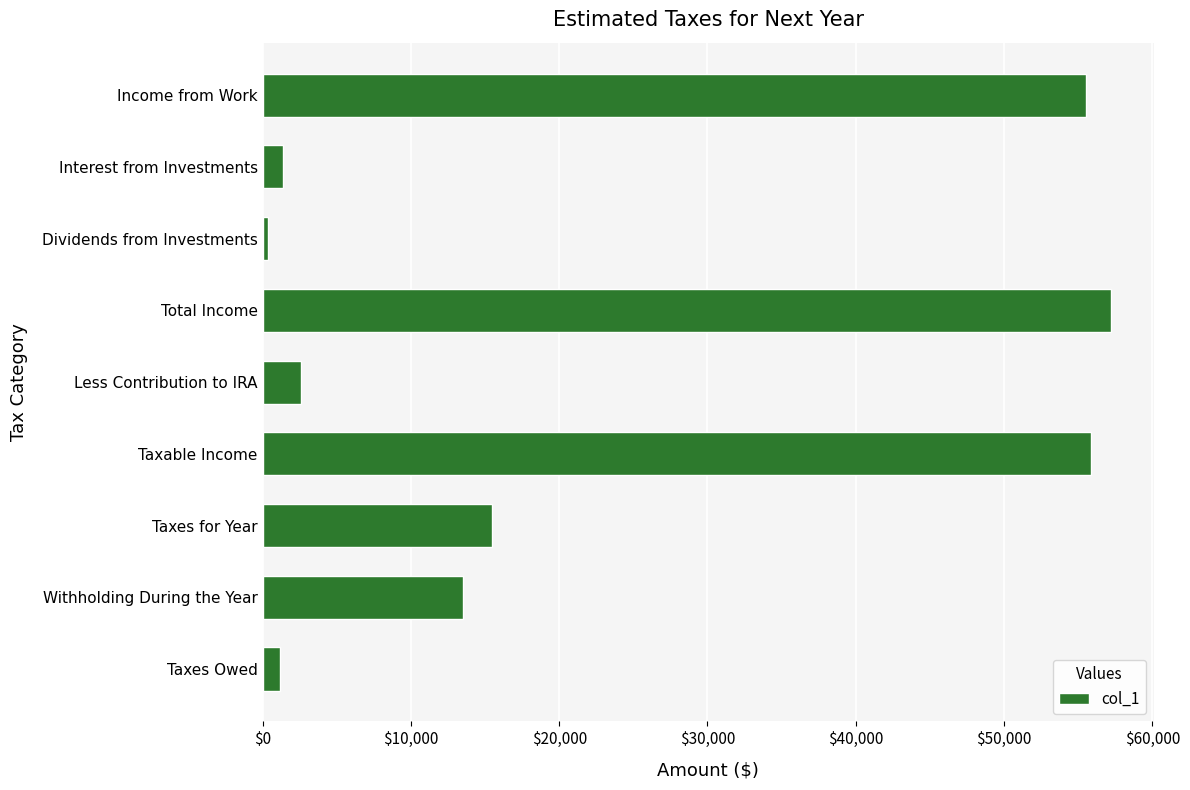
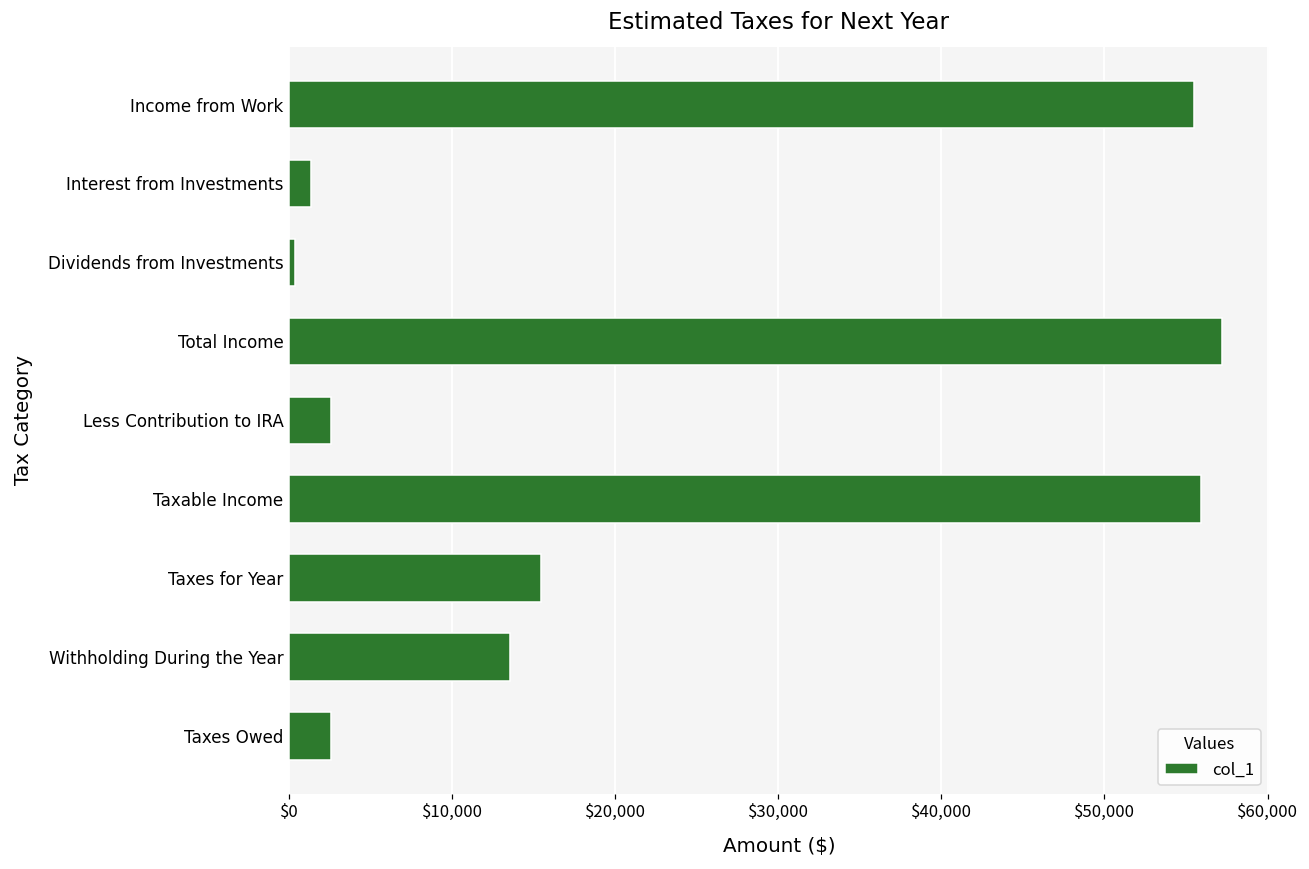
  {
    "Income from Work": "$55,500",
    "Interest from Investments": "$1,400",
    "Dividends from Investments": "$400",
    "Total Income": "$57,200",
    "Less Contribution to IRA": "$2,600",
    "Taxable Income": "$55,900",
    "Taxes for Year": "$15,500",
    "Withholding During the Year": "$13,500",
-   "Taxes Owed": "$1,200"
+   "Taxes Owed": "$2,600"
  }
